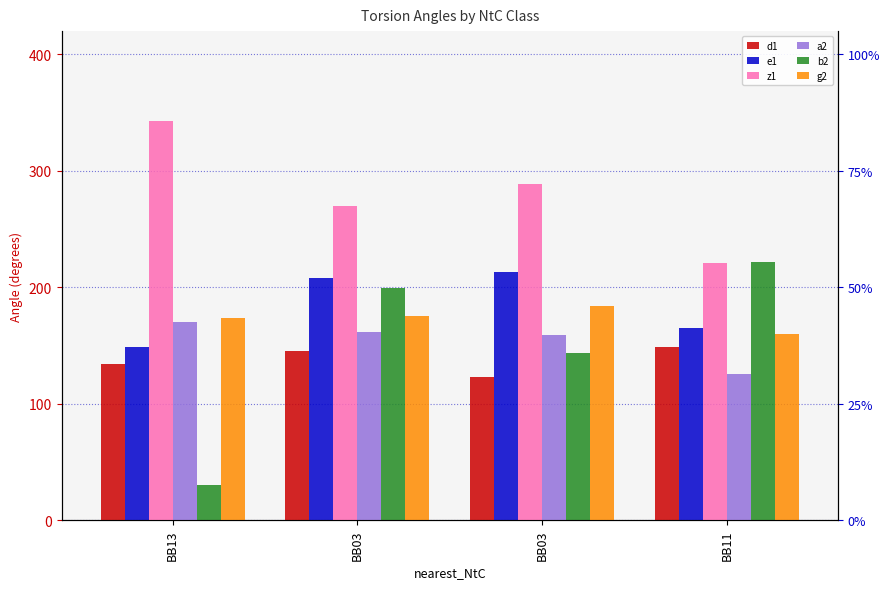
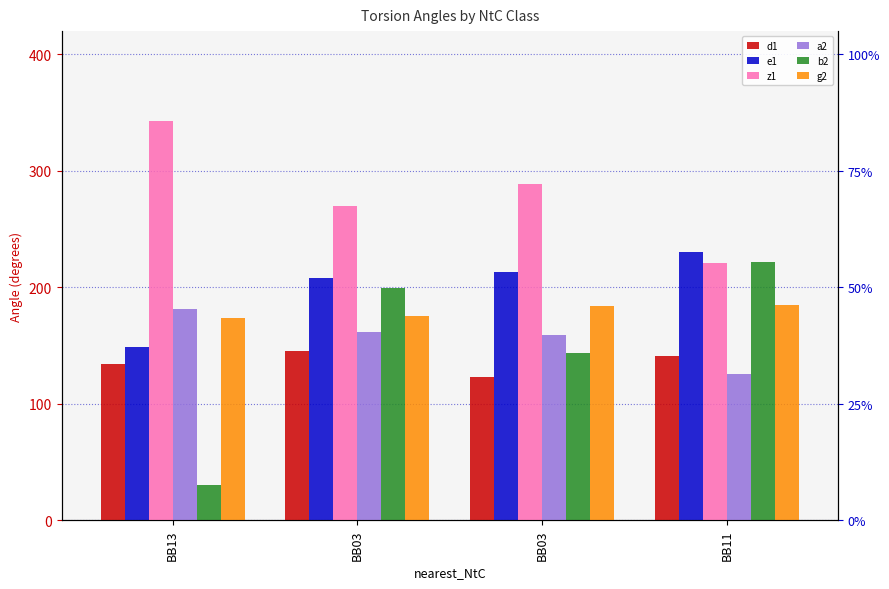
  {
    "d1": {
      "BB13": 134,
-     "BB11": 149
+     "BB11": 141
    },
    "e1": {
      "BB13": 149,
-     "BB11": 165
+     "BB11": 230
    },
    "z1": {
      "BB13": 343,
      "BB11": 221
    },
    "a2": {
-     "BB13": 170,
+     "BB13": 181,
      "BB11": 125
    },
    "b2": {
      "BB13": 31,
      "BB11": 222
    },
    "g2": {
      "BB13": 174,
-     "BB11": 160
+     "BB11": 185
    }
  }
